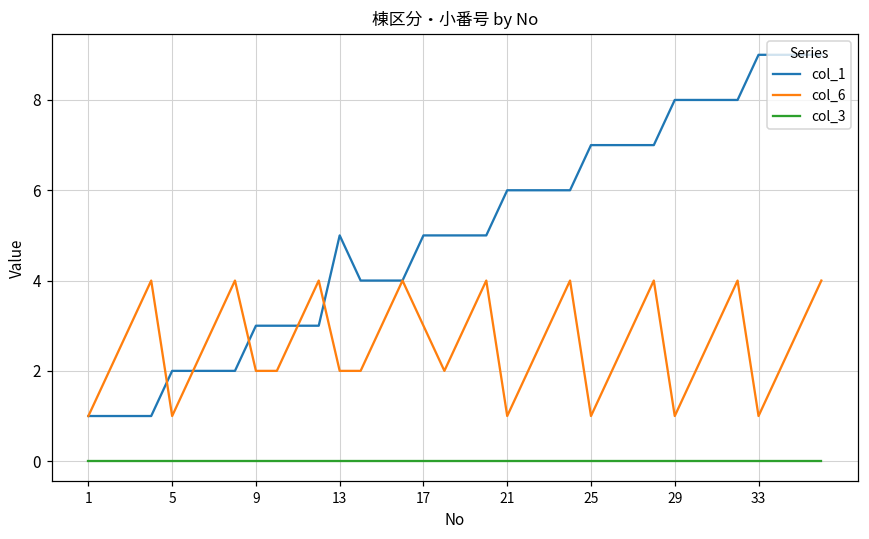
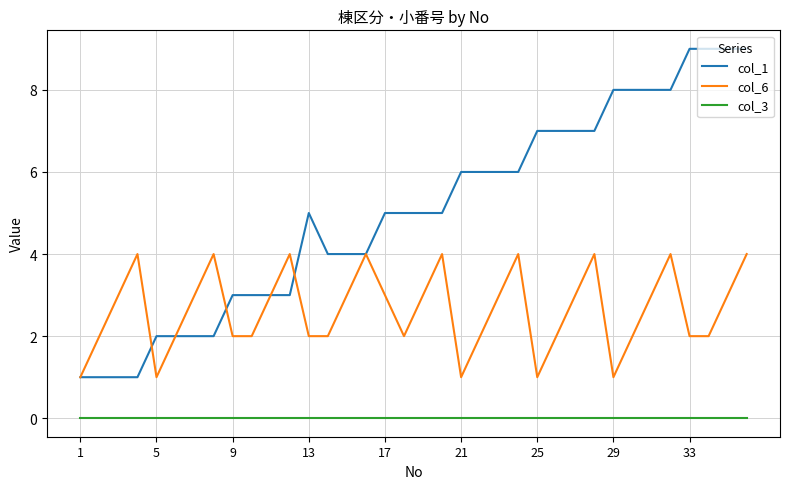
  {
    "col_1": {
      "5": 2,
      "9": 3,
      "13": 5,
      "17": 5,
      "21": 6,
      "25": 7,
      "29": 8,
      "33": 9
    },
    "col_6": {
      "5": 1,
      "9": 2,
      "13": 2,
      "17": 3,
      "21": 1,
      "25": 1,
      "29": 1,
-     "33": 1
+     "33": 2
    },
    "col_3": {
      "1": 0,
      "5": 0,
      "9": 0,
      "13": 0,
      "17": 0,
      "21": 0,
      "25": 0,
      "29": 0,
      "33": 0
    }
  }
